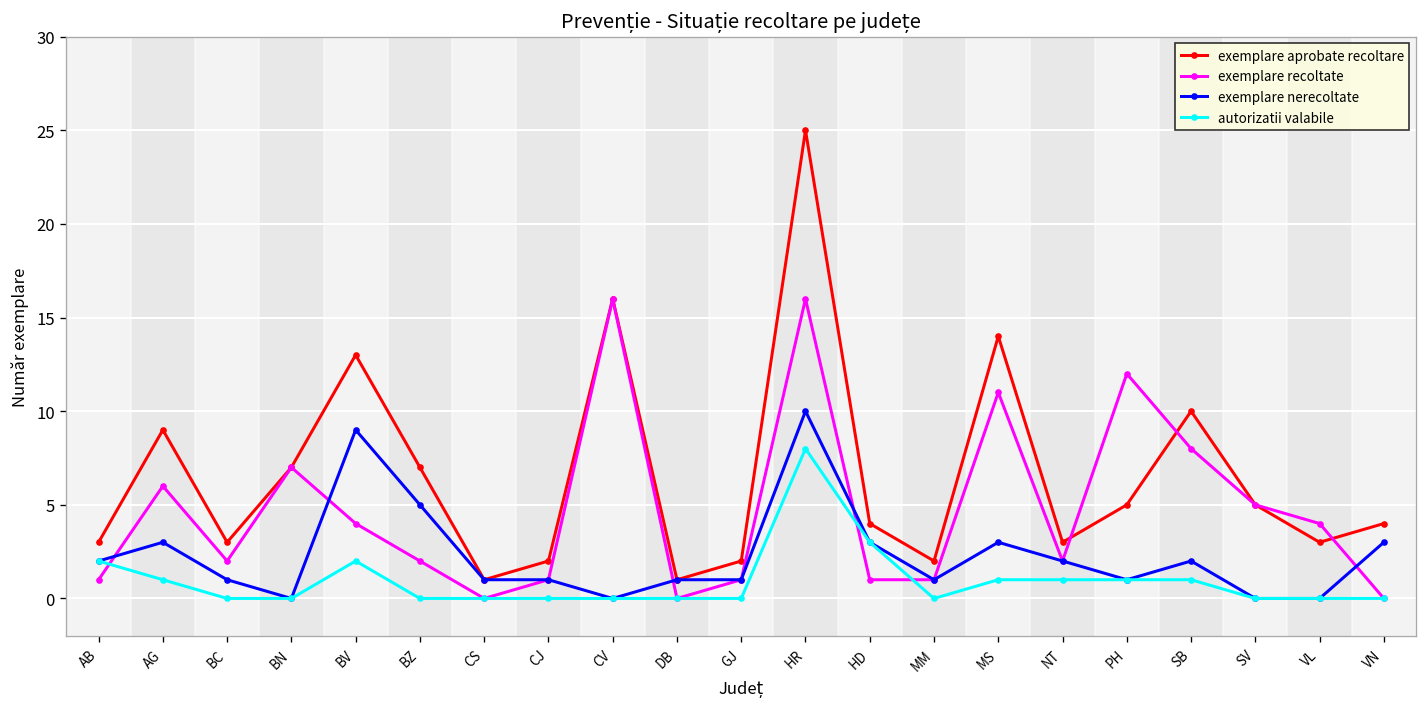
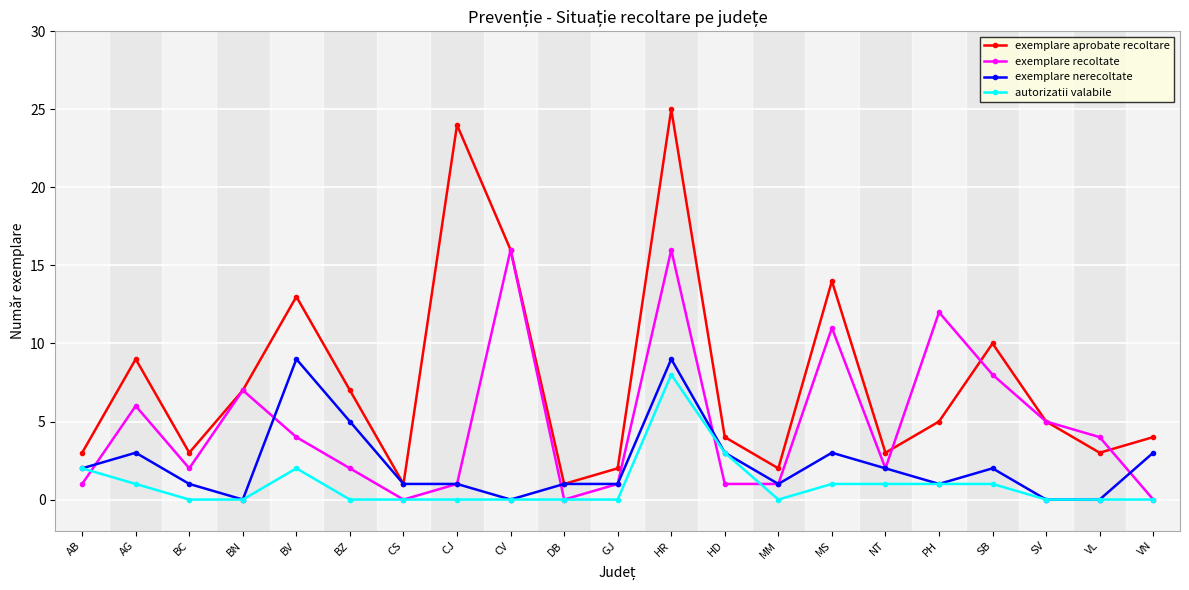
  {
    "exemplare aprobate recoltare": {
      "AB": 3,
      "AG": 9,
      "BC": 3,
      "BV": 13,
      "BZ": 7,
-     "CJ": 2,
+     "CJ": 24,
      "GJ": 2,
      "HR": 25,
      "HD": 4,
      "MM": 2,
      "MS": 14,
      "NT": 3,
      "PH": 5,
      "SB": 10,
      "VL": 3,
      "VN": 4
    },
    "exemplare recoltate": {
      "AB": 1,
      "AG": 6,
      "BC": 2,
      "BV": 4,
      "BZ": 2,
      "HR": 16,
      "HD": 1,
      "MS": 11,
      "PH": 12,
      "SB": 8,
      "VL": 4
    },
    "exemplare nerecoltate": {
      "AG": 3,
      "BC": 1,
      "BV": 9,
      "BZ": 5,
-     "HR": 10,
+     "HR": 9,
      "MS": 3,
      "SB": 2,
      "VN": 3
    },
    "autorizatii valabile": {
      "AG": 1,
      "BC": 0,
      "BV": 2,
      "BZ": 0,
      "CJ": 0,
      "GJ": 0,
      "HR": 8,
      "MM": 0,
      "MS": 1,
      "NT": 1,
      "SB": 1
    }
  }
